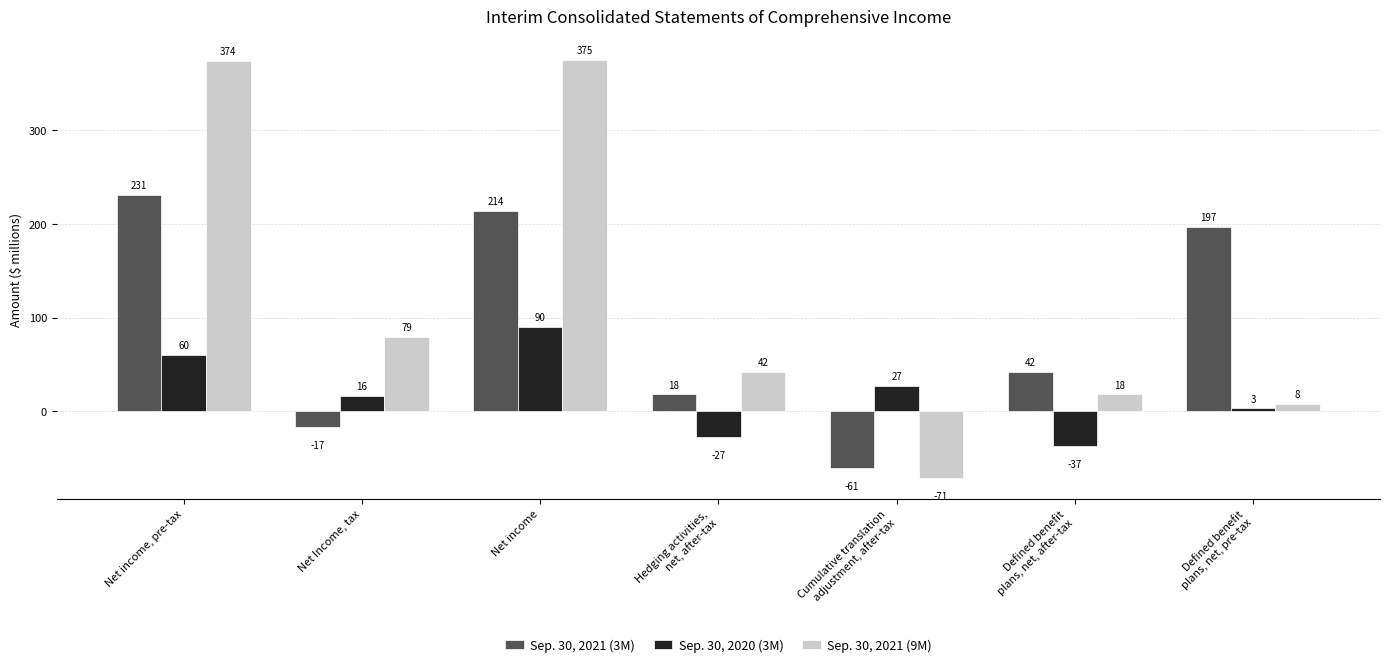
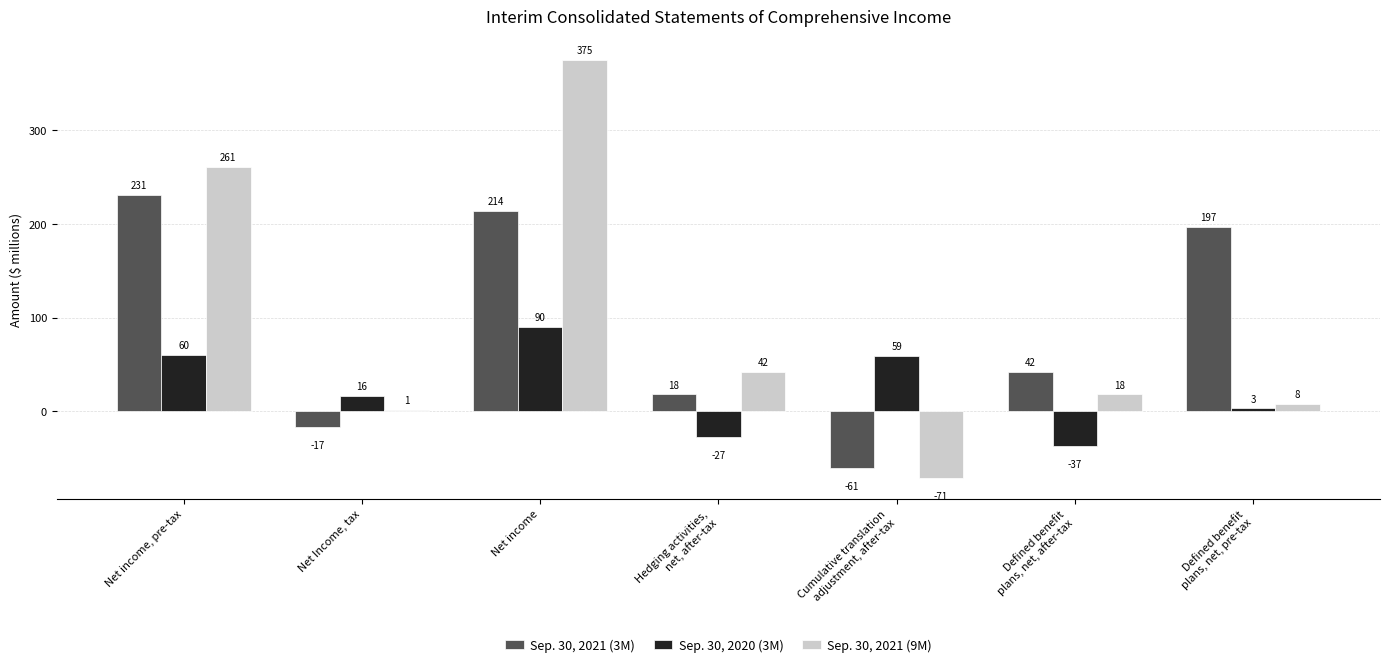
  {
    "Sep. 30, 2021 (3M)": {
      "Net income, pre-tax": 231,
      "Net Income, tax": -17,
      "Net income": 214,
      "Hedging activities, net, after-tax": 18,
      "Cumulative translation adjustment, after-tax": -61,
      "Defined benefit plans, net, after-tax": 42,
      "Defined benefit plans, net, pre-tax": 197
    },
    "Sep. 30, 2020 (3M)": {
      "Net income, pre-tax": 60,
      "Net Income, tax": 16,
      "Net income": 90,
      "Hedging activities, net, after-tax": -27,
-     "Cumulative translation adjustment, after-tax": 27,
+     "Cumulative translation adjustment, after-tax": 59,
      "Defined benefit plans, net, after-tax": -37,
      "Defined benefit plans, net, pre-tax": 3
    },
    "Sep. 30, 2021 (9M)": {
-     "Net income, pre-tax": 374,
-     "Net Income, tax": 79,
+     "Net income, pre-tax": 261,
+     "Net Income, tax": 1,
      "Net income": 375,
      "Hedging activities, net, after-tax": 42,
      "Cumulative translation adjustment, after-tax": -71,
      "Defined benefit plans, net, after-tax": 18,
      "Defined benefit plans, net, pre-tax": 8
    }
  }
